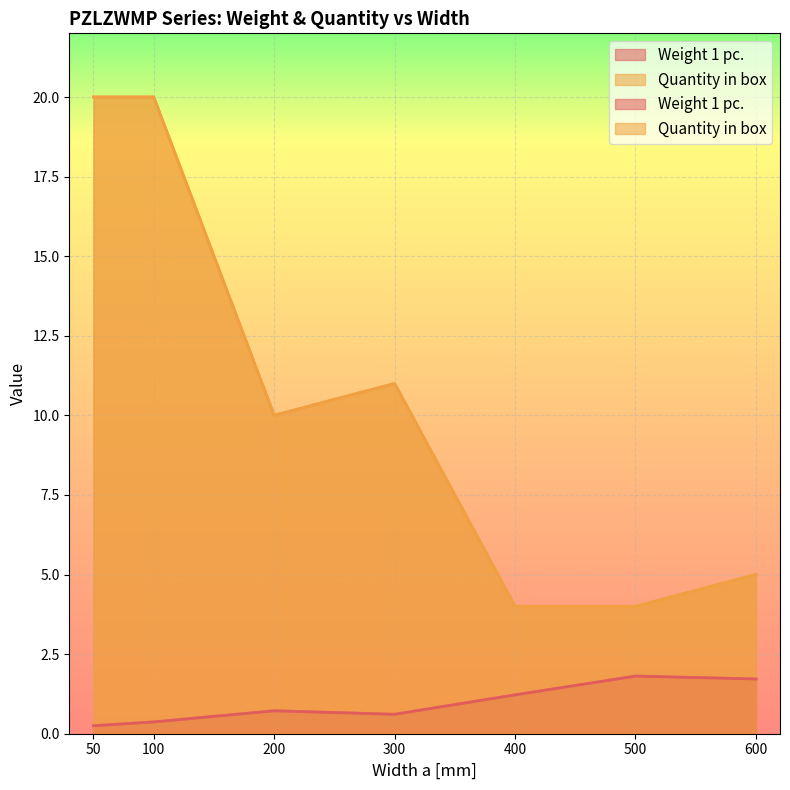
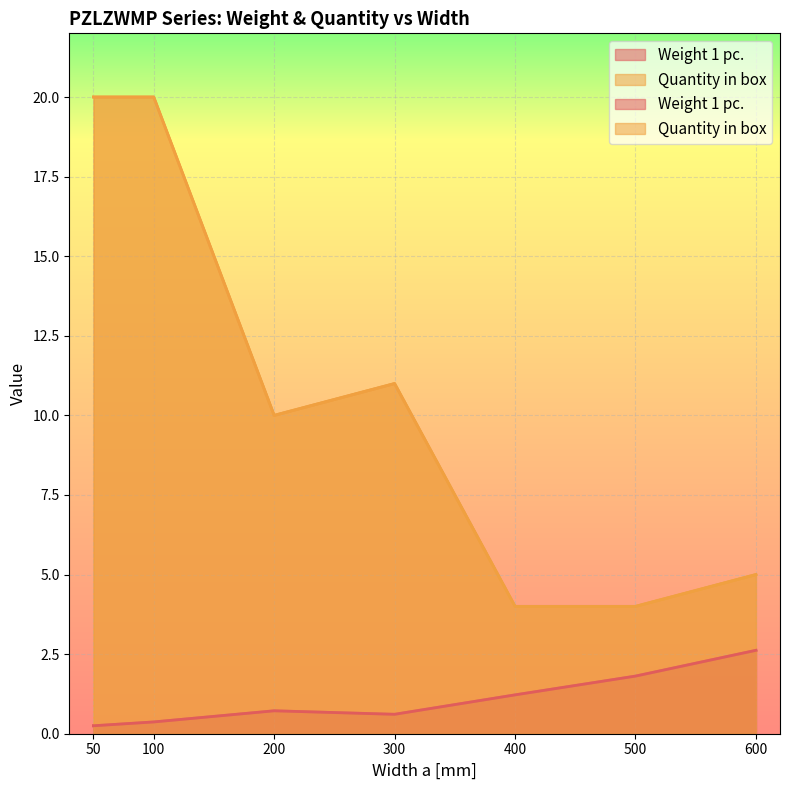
  {
    "Weight 1 pc.": {
      "50": 0.3,
      "100": 0.4,
      "200": 0.7,
      "300": 0.6,
      "400": 1.2,
      "500": 1.8,
-     "600": 1.7
+     "600": 2.6
    },
    "Quantity in box": {
      "50": 20.0,
      "100": 20.0,
      "200": 10.0,
      "300": 11.0,
      "400": 4.0,
      "500": 4.0,
      "600": 5.0
    }
  }
